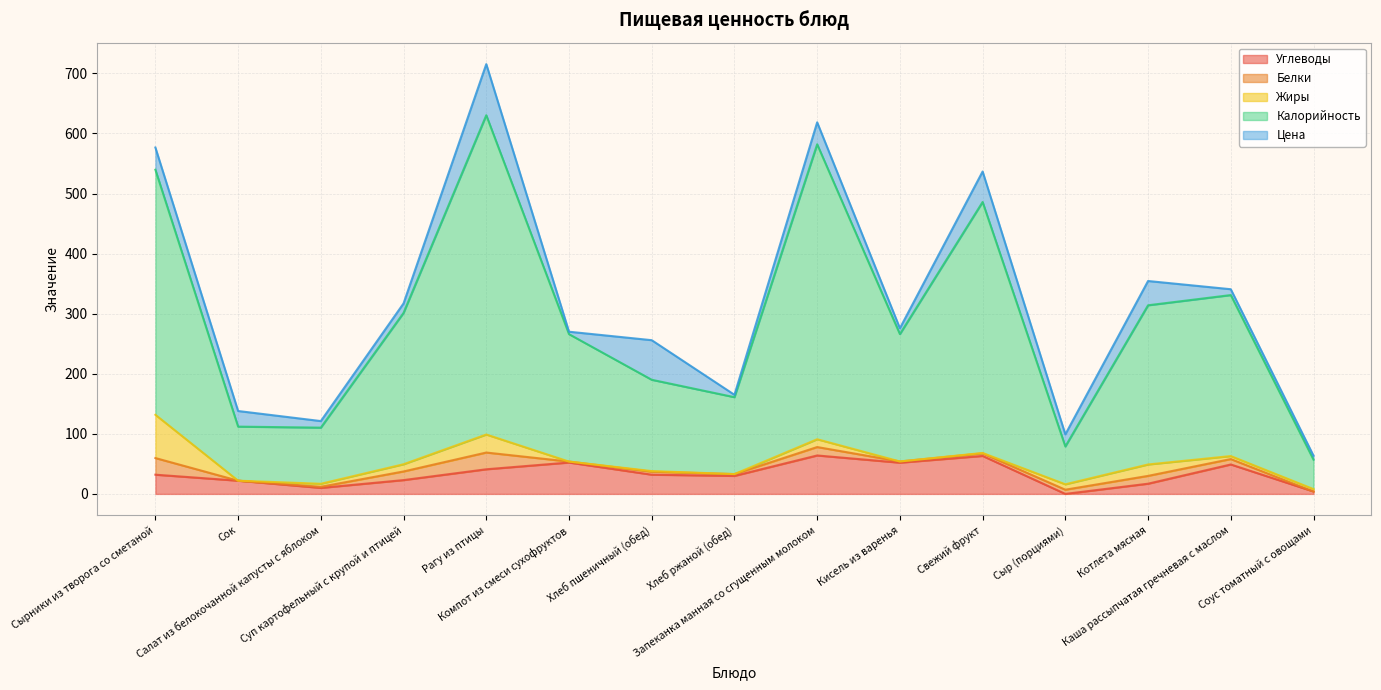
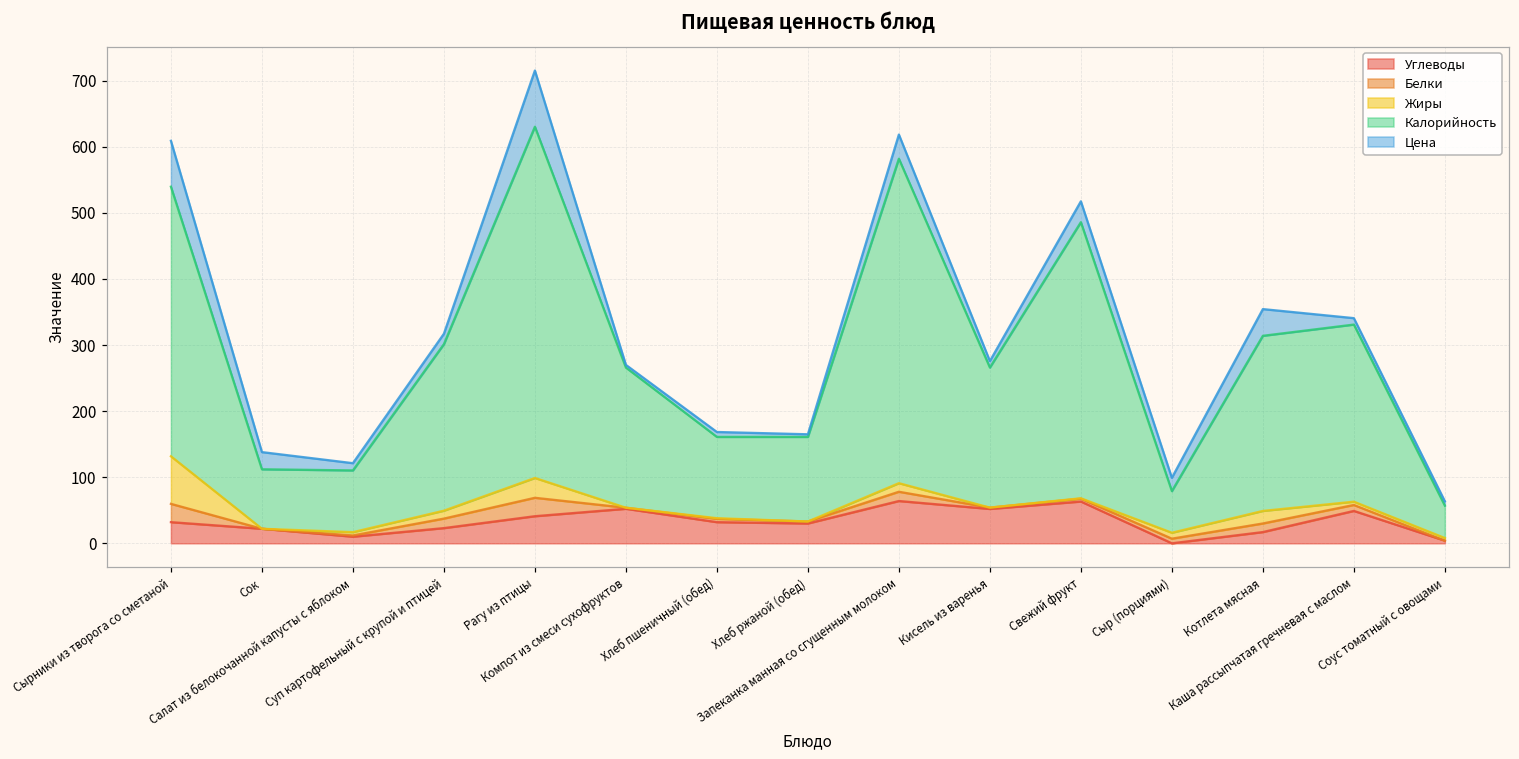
  {
    "Жиры": {
      "Сырники из творога со сметаной": 70,
      "Салат из белокочанной капусты с яблоком": 10,
      "Суп картофельный с крупой и птицей": 10,
      "Рагу из птицы": 30,
      "Запеканка манная со сгущенным молоком": 10,
      "Сыр (порциями)": 10,
      "Котлета мясная": 20,
      "Каша рассыпчатая гречневая с маслом": 10
    },
    "Калорийность": {
      "Сырники из творога со сметаной": 410,
      "Сок": 90,
      "Салат из белокочанной капусты с яблоком": 90,
      "Суп картофельный с крупой и птицей": 250,
      "Рагу из птицы": 530,
-     "Хлеб пшеничный (обед)": 150,
+     "Хлеб пшеничный (обед)": 120,
      "Запеканка манная со сгущенным молоком": 490,
      "Кисель из варенья": 210,
      "Свежий фрукт": 420,
      "Сыр (порциями)": 60,
      "Котлета мясная": 270,
      "Каша рассыпчатая гречневая с маслом": 270,
      "Соус томатный с овощами": 50
    },
    "Цена": {
-     "Сырники из творога со сметаной": 40,
+     "Сырники из творога со сметаной": 70,
      "Сок": 30,
      "Салат из белокочанной капусты с яблоком": 10,
      "Суп картофельный с крупой и птицей": 20,
      "Рагу из птицы": 90,
-     "Хлеб пшеничный (обед)": 70,
+     "Хлеб пшеничный (обед)": 10,
      "Запеканка манная со сгущенным молоком": 40,
      "Кисель из варенья": 10,
-     "Свежий фрукт": 50,
+     "Свежий фрукт": 30,
      "Сыр (порциями)": 20,
      "Котлета мясная": 40,
      "Каша рассыпчатая гречневая с маслом": 10,
      "Соус томатный с овощами": 10
    }
  }
